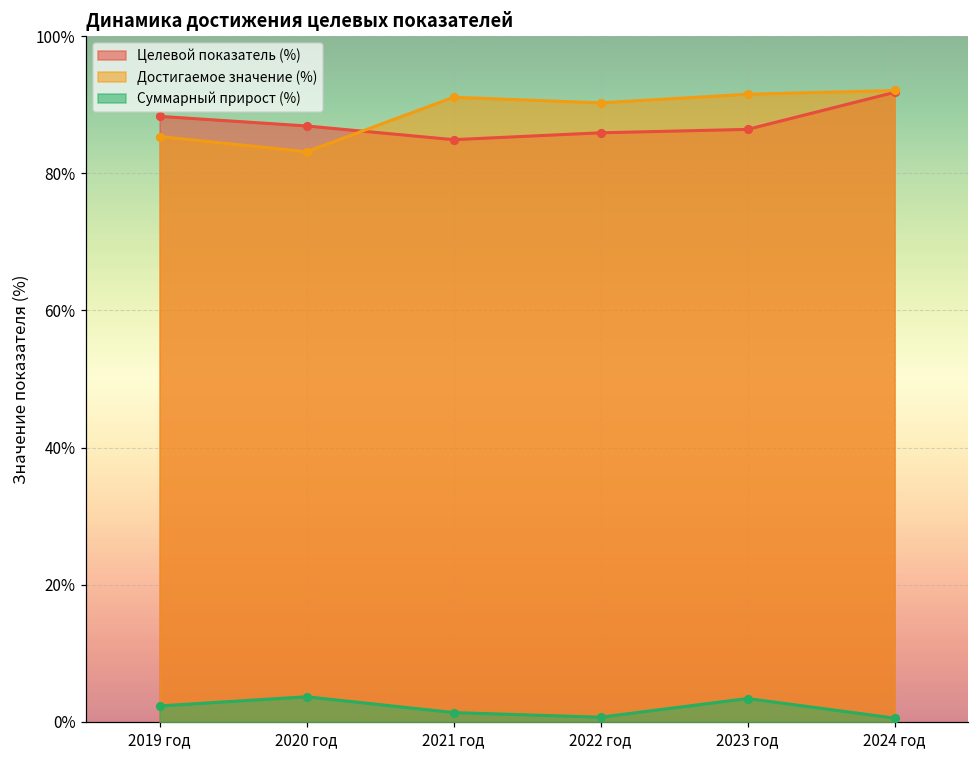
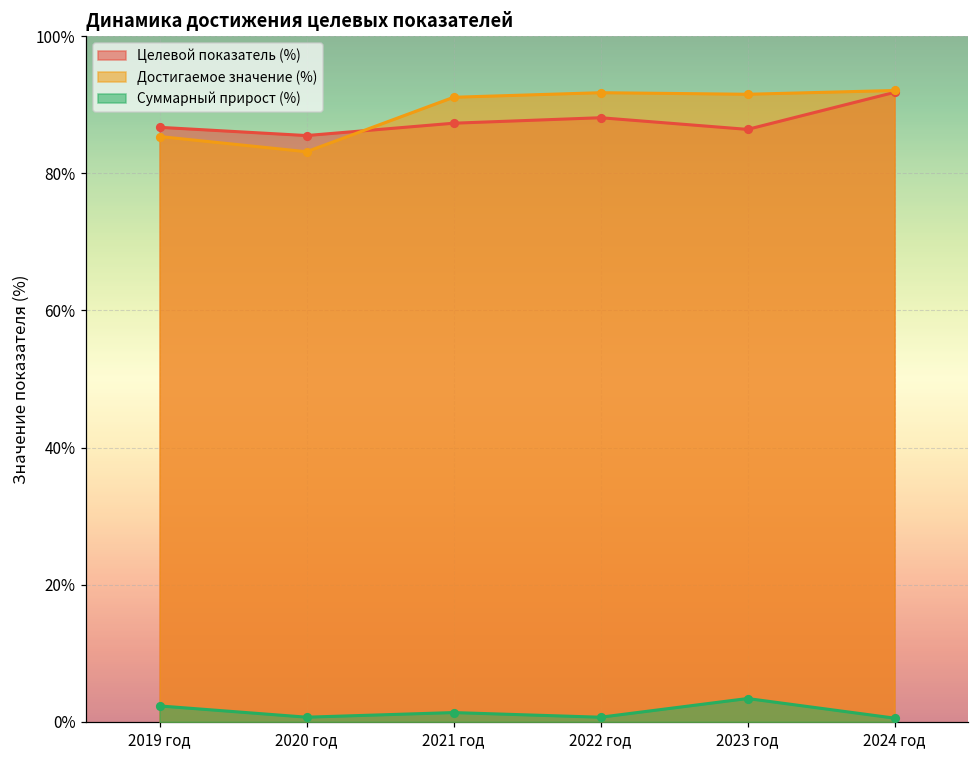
  {
    "Целевой показатель (%)": {
-     "2019 год": "88%",
-     "2020 год": "87%",
-     "2021 год": "85%",
-     "2022 год": "86%",
+     "2019 год": "87%",
+     "2020 год": "86%",
+     "2021 год": "87%",
+     "2022 год": "88%",
      "2023 год": "86%"
    },
    "Достигаемое значение (%)": {
      "2019 год": "85%",
      "2020 год": "83%",
      "2021 год": "91%",
-     "2022 год": "90%",
+     "2022 год": "92%",
      "2023 год": "92%"
    },
    "Суммарный прирост (%)": {
      "2019 год": "2%",
-     "2020 год": "4%",
+     "2020 год": "1%",
      "2021 год": "1%",
      "2022 год": "1%",
      "2023 год": "3%",
      "2024 год": "1%"
    }
  }
